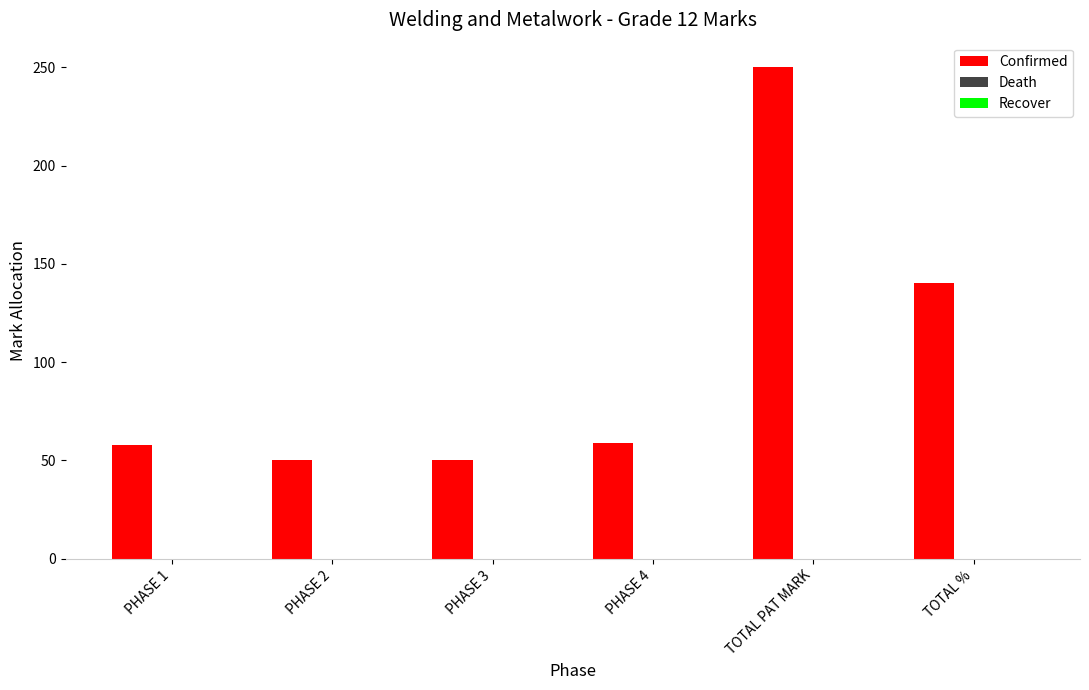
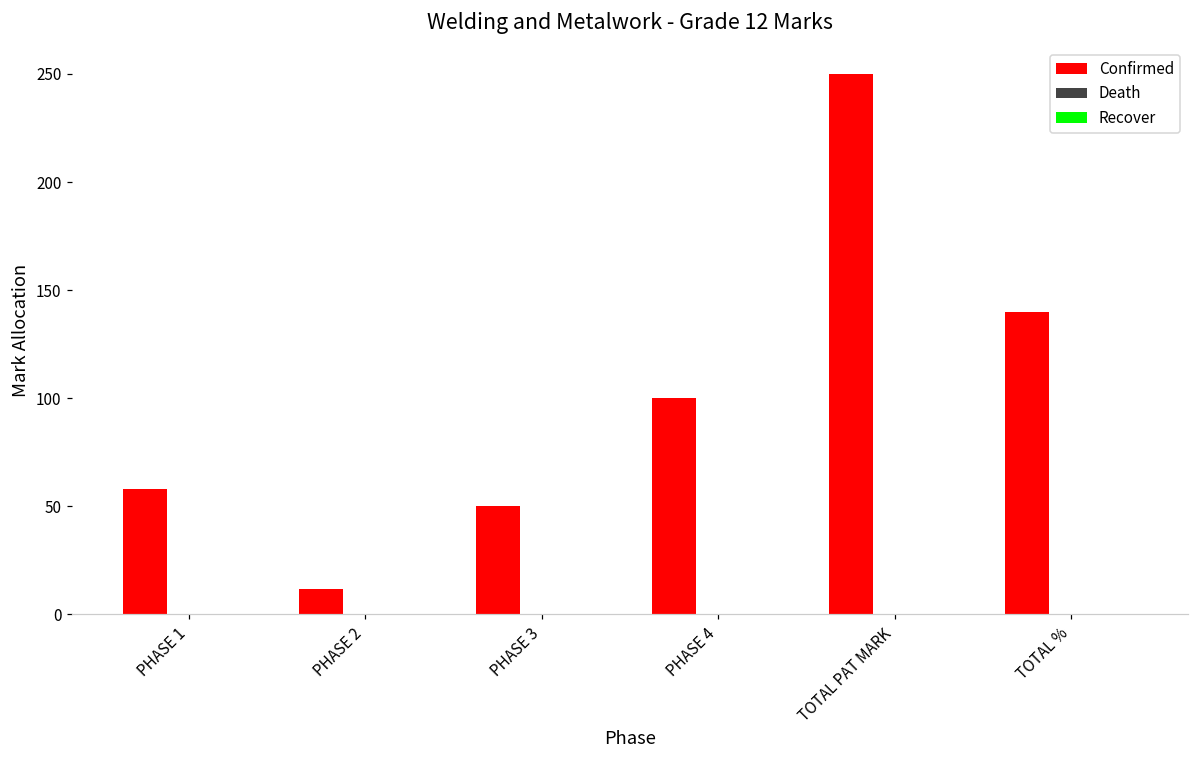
  {
    "Confirmed": {
      "PHASE 1": 58,
-     "PHASE 2": 50,
+     "PHASE 2": 12,
      "PHASE 3": 50,
-     "PHASE 4": 59,
+     "PHASE 4": 100,
      "TOTAL PAT MARK": 250,
      "TOTAL %": 140
    },
    "Death": {
      "PHASE 1": 0,
      "PHASE 2": 0,
      "PHASE 3": 0,
      "PHASE 4": 0,
      "TOTAL PAT MARK": 0,
      "TOTAL %": 0
    },
    "Recover": {
      "PHASE 1": 0,
      "PHASE 2": 0,
      "PHASE 3": 0,
      "PHASE 4": 0,
      "TOTAL PAT MARK": 0,
      "TOTAL %": 0
    }
  }
